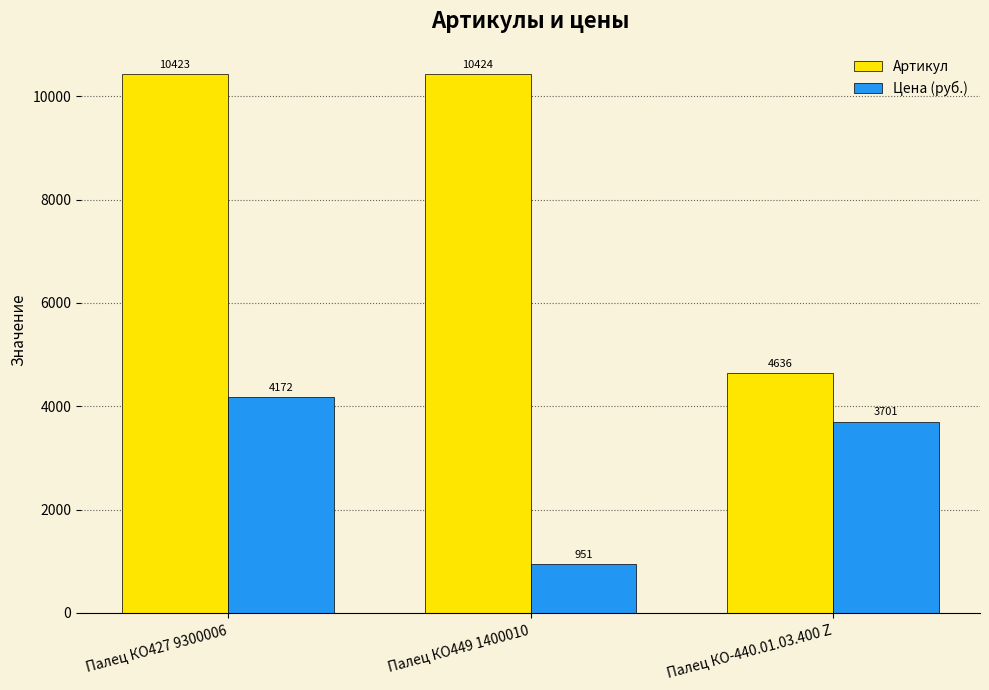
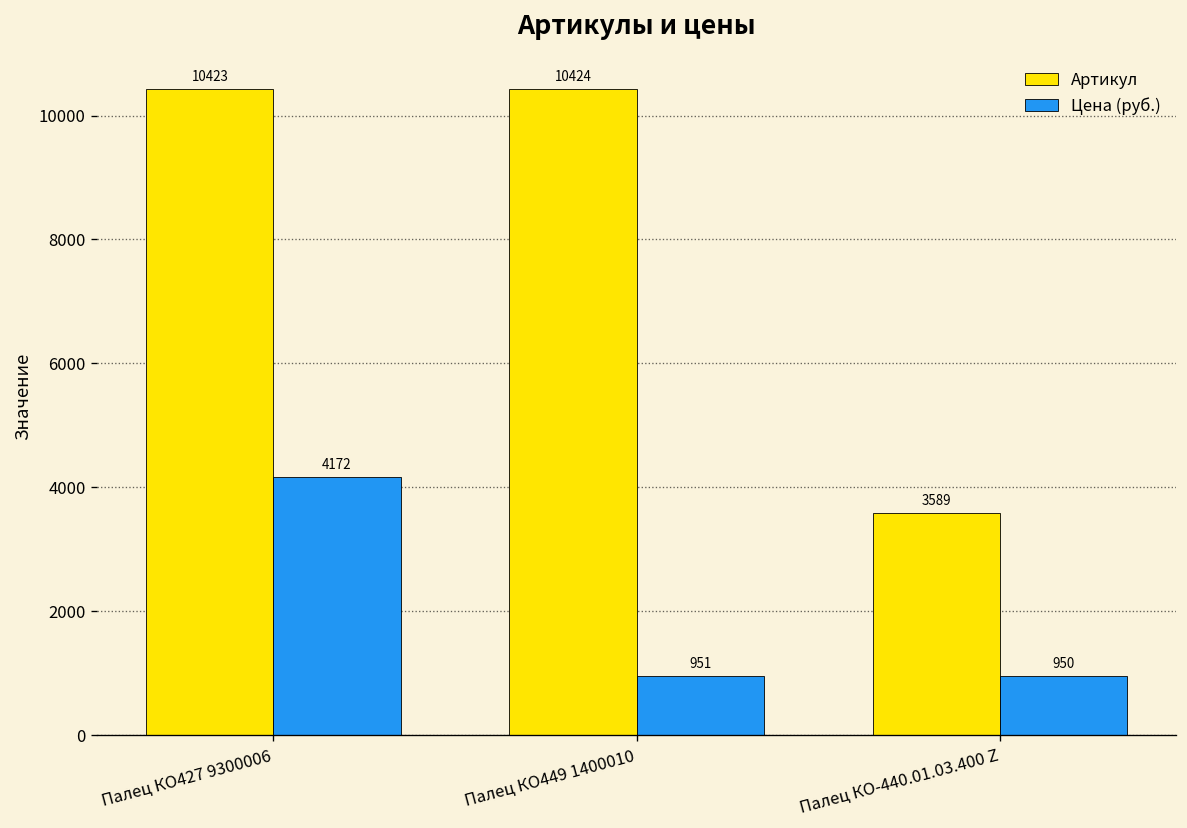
  {
    "Артикул": {
      "Палец КО427 9300006": 10423,
      "Палец КО449 1400010": 10424,
-     "Палец КО-440.01.03.400 Z": 4636
+     "Палец КО-440.01.03.400 Z": 3589
    },
    "Цена (руб.)": {
      "Палец КО427 9300006": 4172,
      "Палец КО449 1400010": 951,
-     "Палец КО-440.01.03.400 Z": 3701
+     "Палец КО-440.01.03.400 Z": 950
    }
  }
